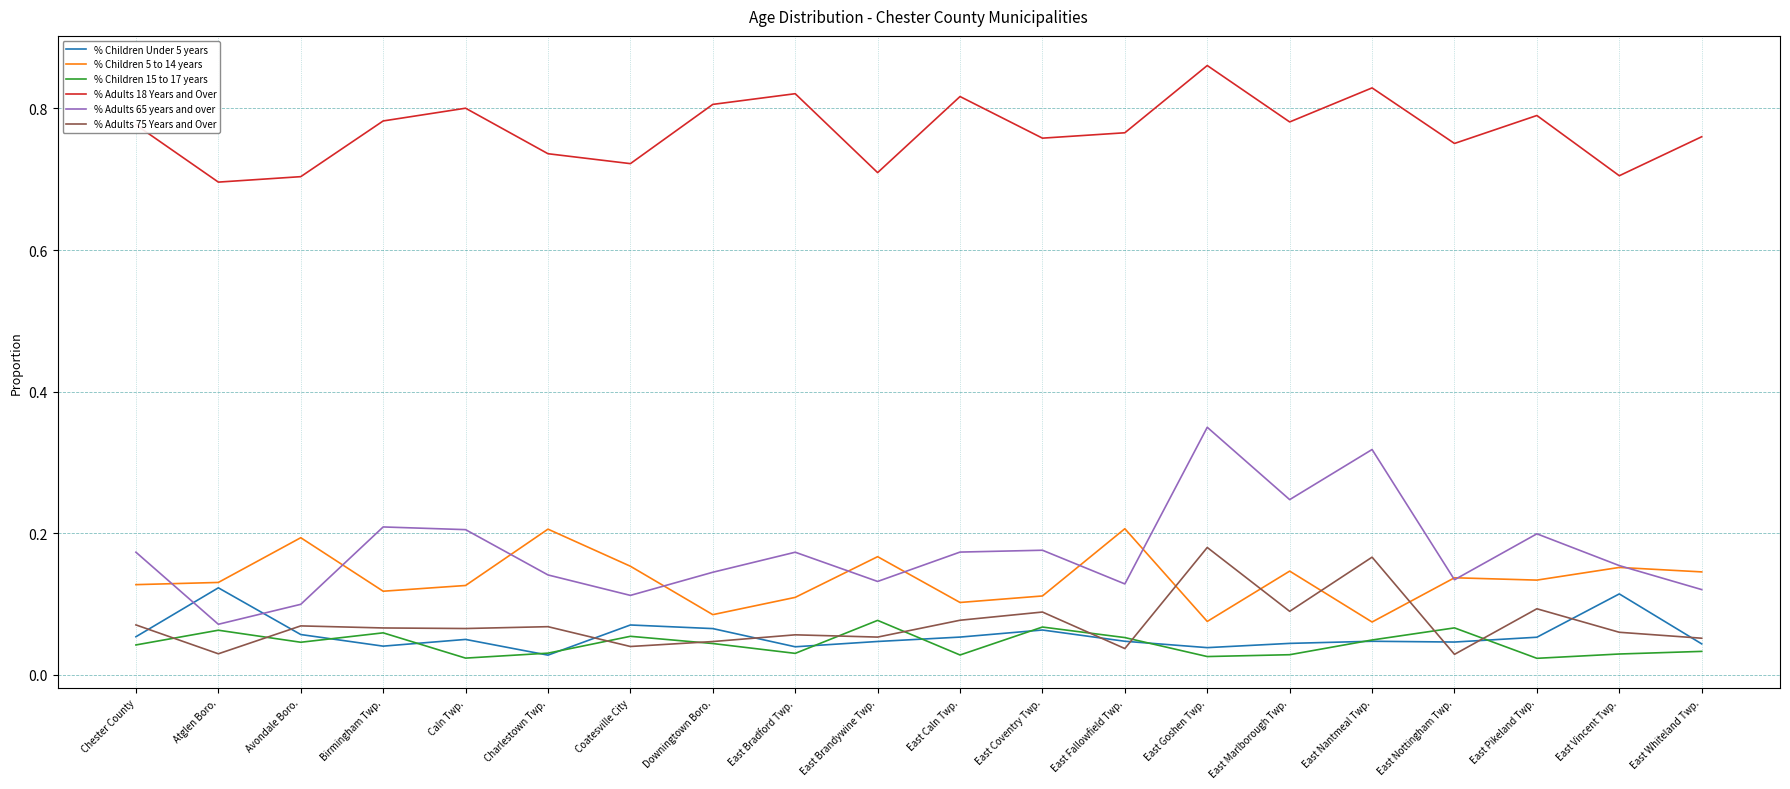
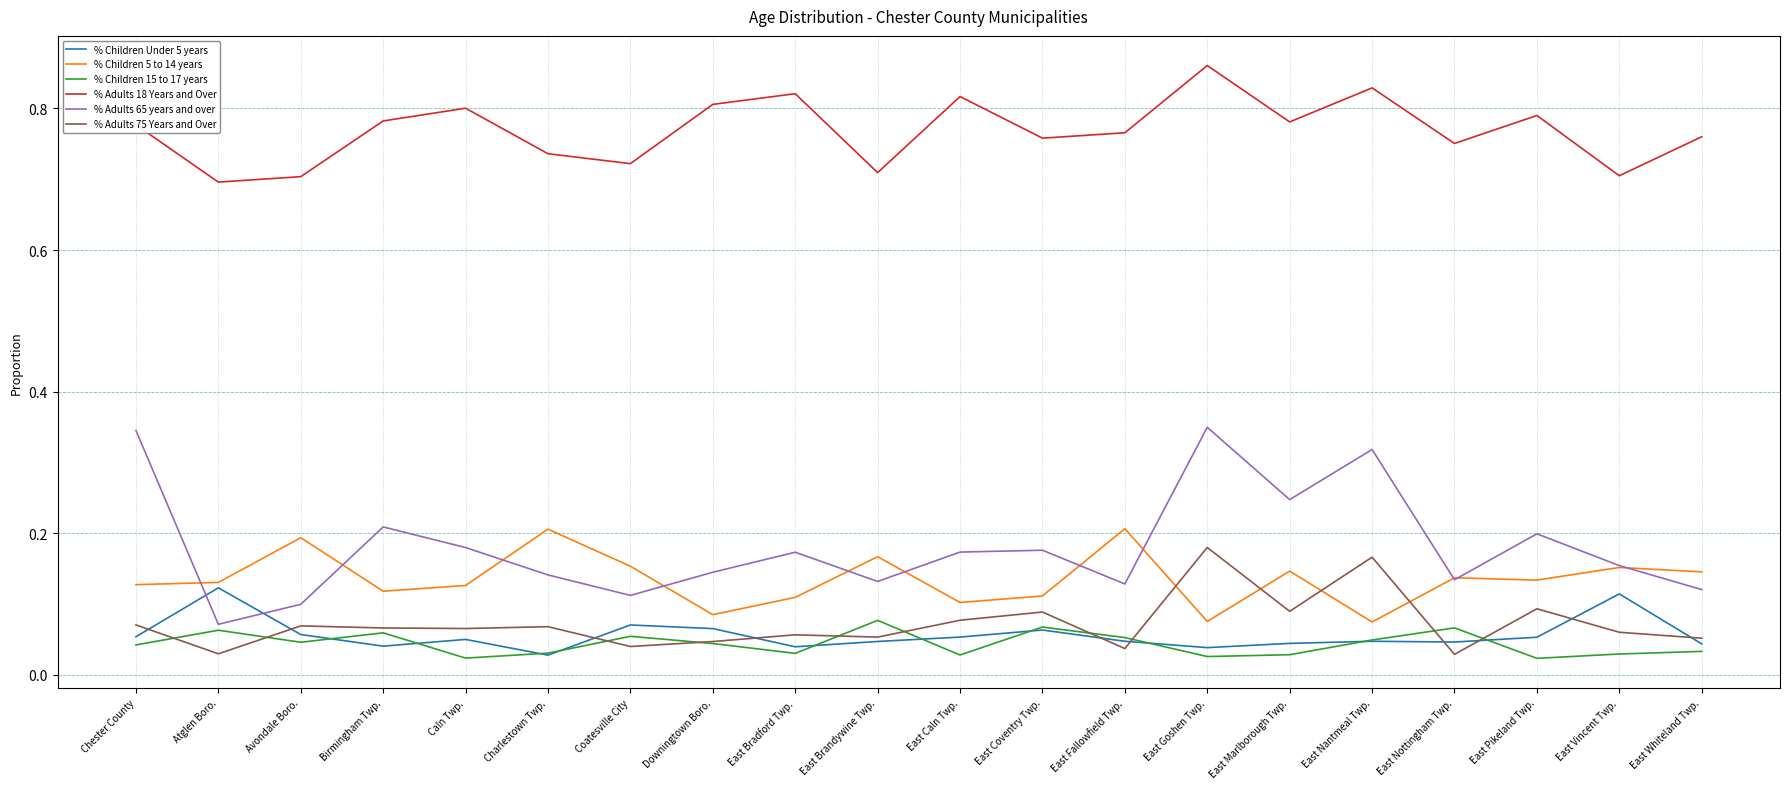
  {
    "% Children Under 5 years": {
      "Chester County": 0.05,
      "Atglen Boro.": 0.12,
      "Avondale Boro.": 0.06,
      "Birmingham Twp.": 0.04,
      "Caln Twp.": 0.05,
      "Coatesville City": 0.07,
      "Downingtown Boro.": 0.07,
      "East Bradford Twp.": 0.04,
      "East Brandywine Twp.": 0.05,
      "East Caln Twp.": 0.05,
      "East Coventry Twp.": 0.06,
      "East Fallowfield Twp.": 0.05,
      "East Goshen Twp.": 0.04,
      "East Marlborough Twp.": 0.04,
      "East Nottingham Twp.": 0.05,
      "East Pikeland Twp.": 0.05,
      "East Vincent Twp.": 0.11,
      "East Whiteland Twp.": 0.04
    },
    "% Children 5 to 14 years": {
      "Chester County": 0.13,
      "Atglen Boro.": 0.13,
      "Avondale Boro.": 0.19,
      "Birmingham Twp.": 0.12,
      "Caln Twp.": 0.13,
      "Charlestown Twp.": 0.21,
      "Coatesville City": 0.15,
      "Downingtown Boro.": 0.08,
      "East Bradford Twp.": 0.11,
      "East Brandywine Twp.": 0.17,
      "East Caln Twp.": 0.10,
      "East Coventry Twp.": 0.11,
      "East Fallowfield Twp.": 0.21,
      "East Goshen Twp.": 0.08,
      "East Marlborough Twp.": 0.15,
      "East Nantmeal Twp.": 0.07,
      "East Pikeland Twp.": 0.13,
      "East Whiteland Twp.": 0.15
    },
    "% Children 15 to 17 years": {
      "Chester County": 0.04,
      "Atglen Boro.": 0.06,
      "Avondale Boro.": 0.05,
      "Birmingham Twp.": 0.06,
      "Caln Twp.": 0.02,
      "Coatesville City": 0.05,
      "East Bradford Twp.": 0.03,
      "East Brandywine Twp.": 0.08,
      "East Caln Twp.": 0.03,
      "East Coventry Twp.": 0.07,
      "East Fallowfield Twp.": 0.05,
      "East Goshen Twp.": 0.03,
      "East Marlborough Twp.": 0.03,
      "East Nottingham Twp.": 0.07,
      "East Pikeland Twp.": 0.02,
      "East Vincent Twp.": 0.03,
      "East Whiteland Twp.": 0.03
    },
    "% Adults 18 Years and Over": {
      "Atglen Boro.": 0.70,
      "Avondale Boro.": 0.70,
      "Birmingham Twp.": 0.78,
      "Caln Twp.": 0.80,
      "Charlestown Twp.": 0.74,
      "Coatesville City": 0.72,
      "Downingtown Boro.": 0.81,
      "East Bradford Twp.": 0.82,
      "East Brandywine Twp.": 0.71,
      "East Caln Twp.": 0.82,
      "East Coventry Twp.": 0.76,
      "East Fallowfield Twp.": 0.77,
      "East Goshen Twp.": 0.86,
      "East Marlborough Twp.": 0.78,
      "East Nantmeal Twp.": 0.83,
      "East Nottingham Twp.": 0.75,
      "East Pikeland Twp.": 0.79,
      "East Vincent Twp.": 0.71,
      "East Whiteland Twp.": 0.76
    },
    "% Adults 65 years and over": {
-     "Chester County": 0.17,
+     "Chester County": 0.35,
      "Atglen Boro.": 0.07,
      "Avondale Boro.": 0.10,
      "Birmingham Twp.": 0.21,
-     "Caln Twp.": 0.21,
+     "Caln Twp.": 0.18,
      "Charlestown Twp.": 0.14,
      "Coatesville City": 0.11,
      "Downingtown Boro.": 0.14,
      "East Bradford Twp.": 0.17,
      "East Brandywine Twp.": 0.13,
      "East Caln Twp.": 0.17,
      "East Coventry Twp.": 0.18,
      "East Fallowfield Twp.": 0.13,
      "East Goshen Twp.": 0.35,
      "East Marlborough Twp.": 0.25,
      "East Nantmeal Twp.": 0.32,
      "East Pikeland Twp.": 0.20,
      "East Whiteland Twp.": 0.12
    },
    "% Adults 75 Years and Over": {
      "Chester County": 0.07,
      "Atglen Boro.": 0.03,
      "Avondale Boro.": 0.07,
      "Birmingham Twp.": 0.07,
      "Caln Twp.": 0.07,
      "Charlestown Twp.": 0.07,
      "Coatesville City": 0.04,
      "East Bradford Twp.": 0.06,
      "East Brandywine Twp.": 0.05,
      "East Caln Twp.": 0.08,
      "East Coventry Twp.": 0.09,
      "East Fallowfield Twp.": 0.04,
      "East Goshen Twp.": 0.18,
      "East Marlborough Twp.": 0.09,
      "East Nantmeal Twp.": 0.17,
      "East Nottingham Twp.": 0.03,
      "East Pikeland Twp.": 0.09,
      "East Vincent Twp.": 0.06,
      "East Whiteland Twp.": 0.05
    }
  }
